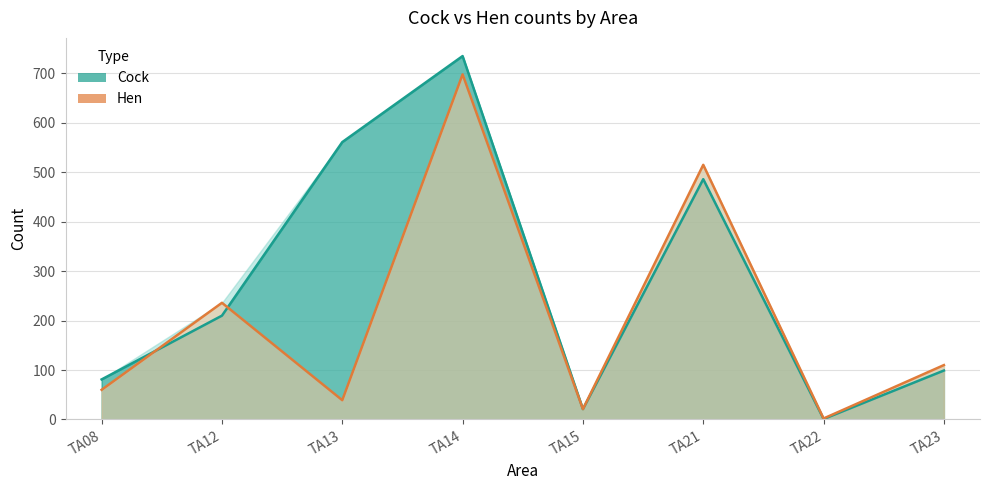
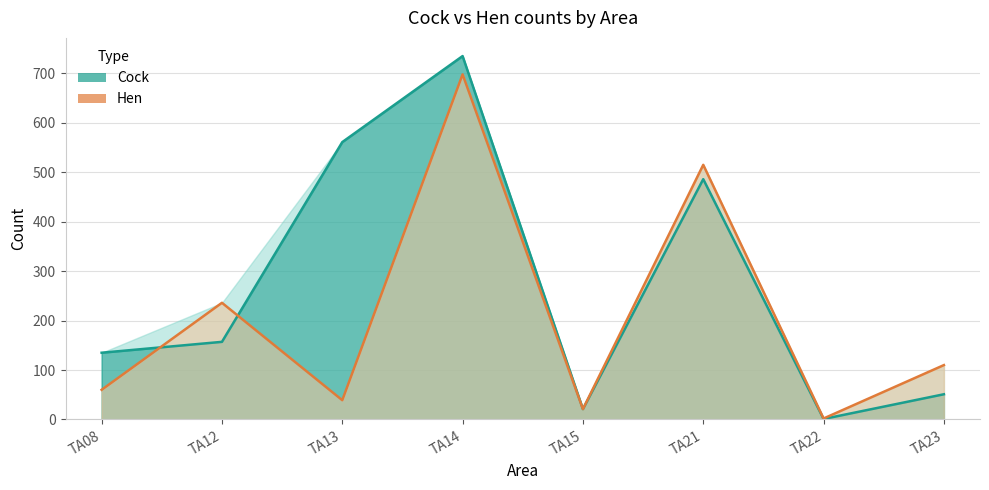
  {
    "Cock": {
-     "TA08": 80,
-     "TA12": 210,
+     "TA08": 140,
+     "TA12": 160,
      "TA21": 490,
-     "TA23": 100
+     "TA23": 50
    }
  }
